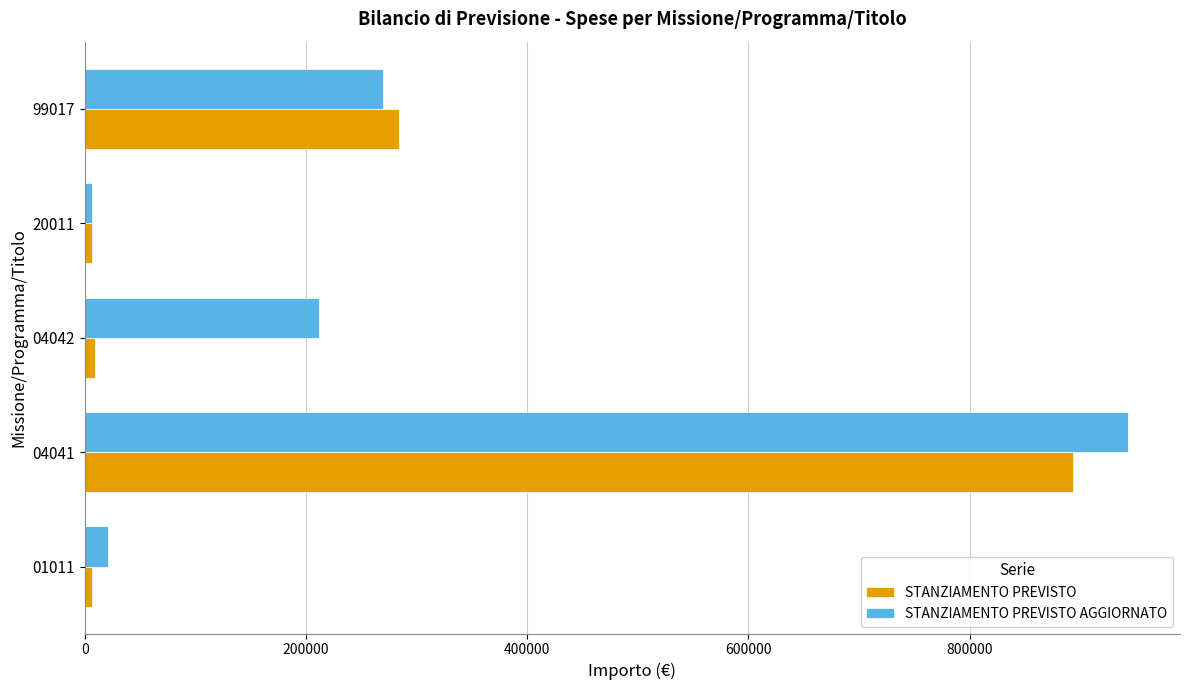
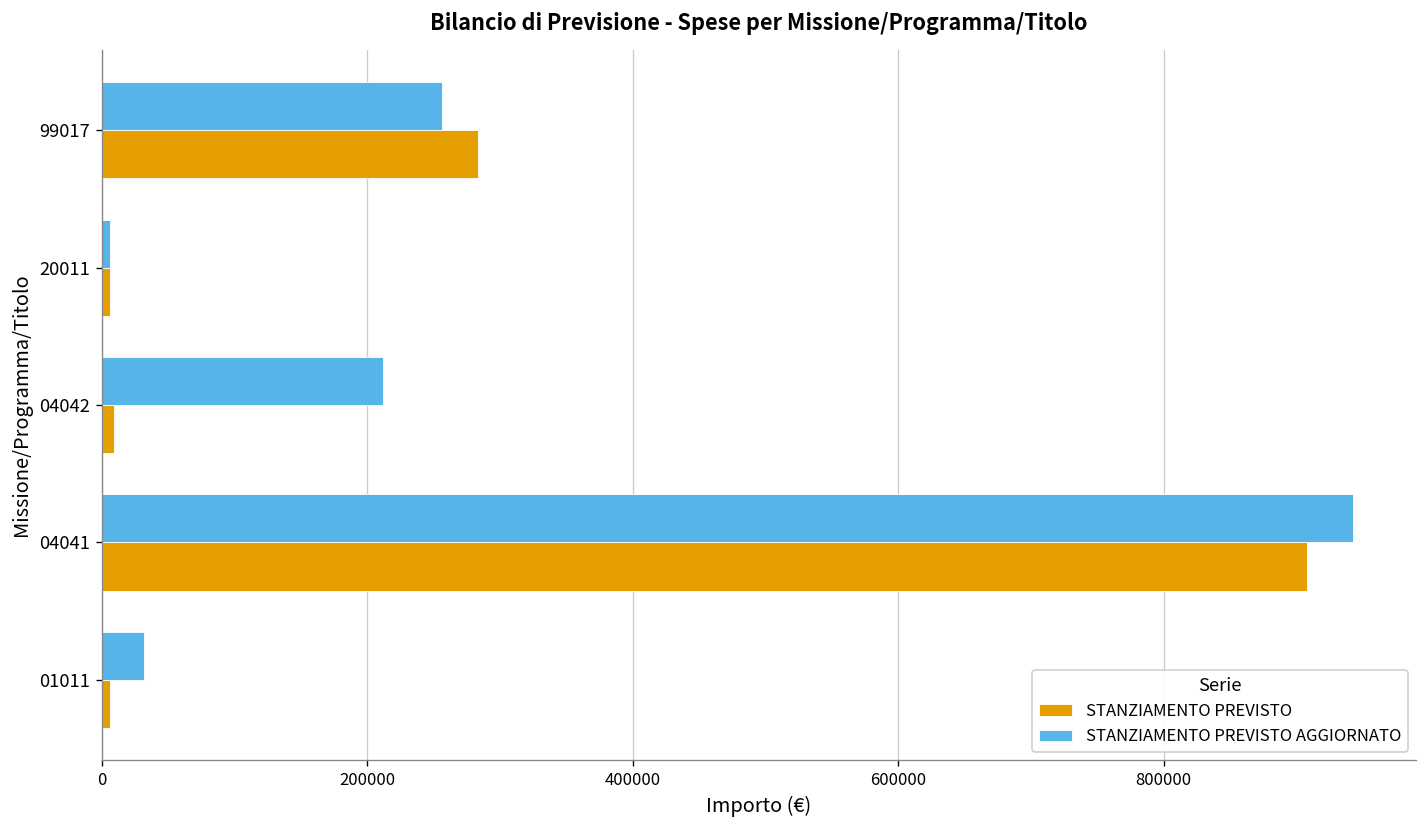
  {
    "STANZIAMENTO PREVISTO": {
      "99017": 284000,
      "20011": 7000,
      "04042": 9000,
-     "04041": 893000,
+     "04041": 908000,
      "01011": 6000
    },
    "STANZIAMENTO PREVISTO AGGIORNATO": {
-     "99017": 270000,
+     "99017": 257000,
      "20011": 7000,
      "04042": 212000,
      "04041": 943000,
-     "01011": 21000
+     "01011": 32000
    }
  }
